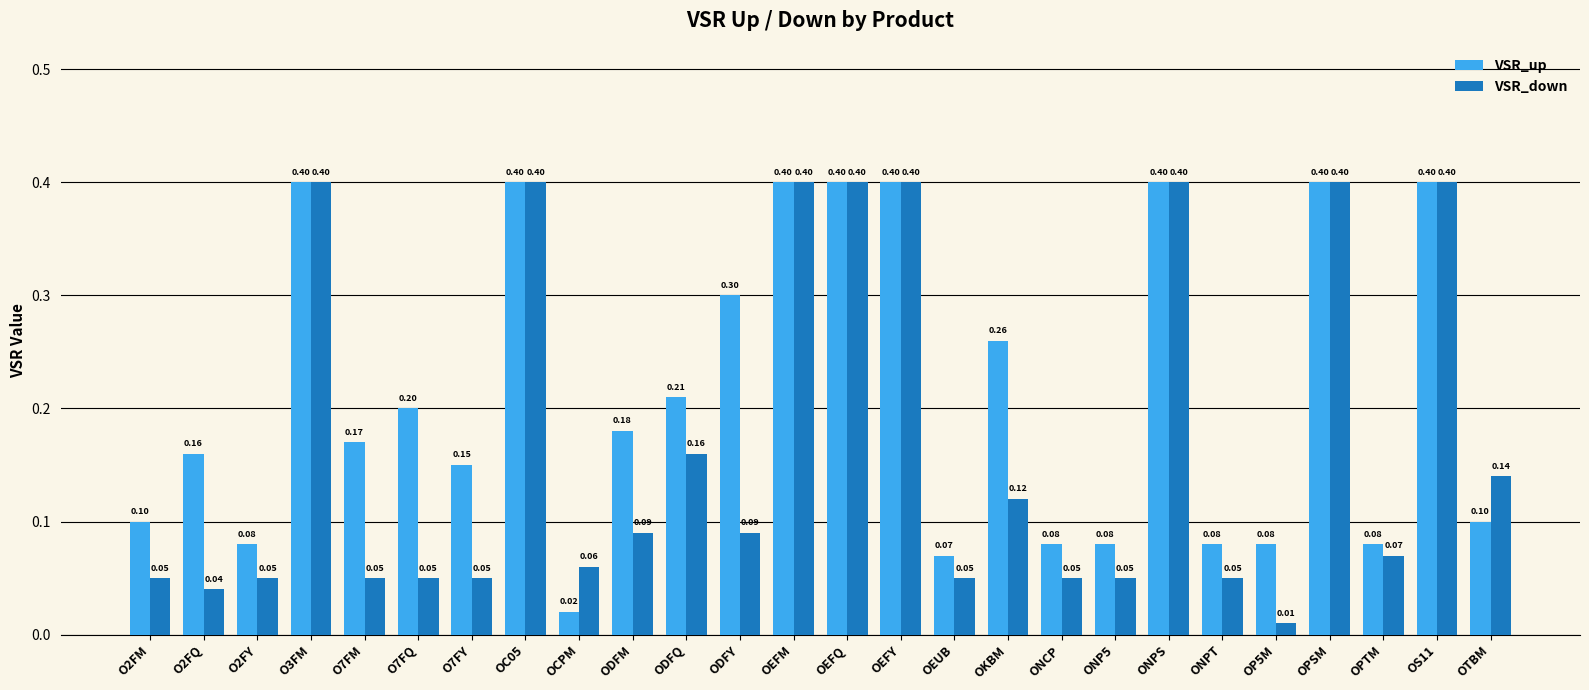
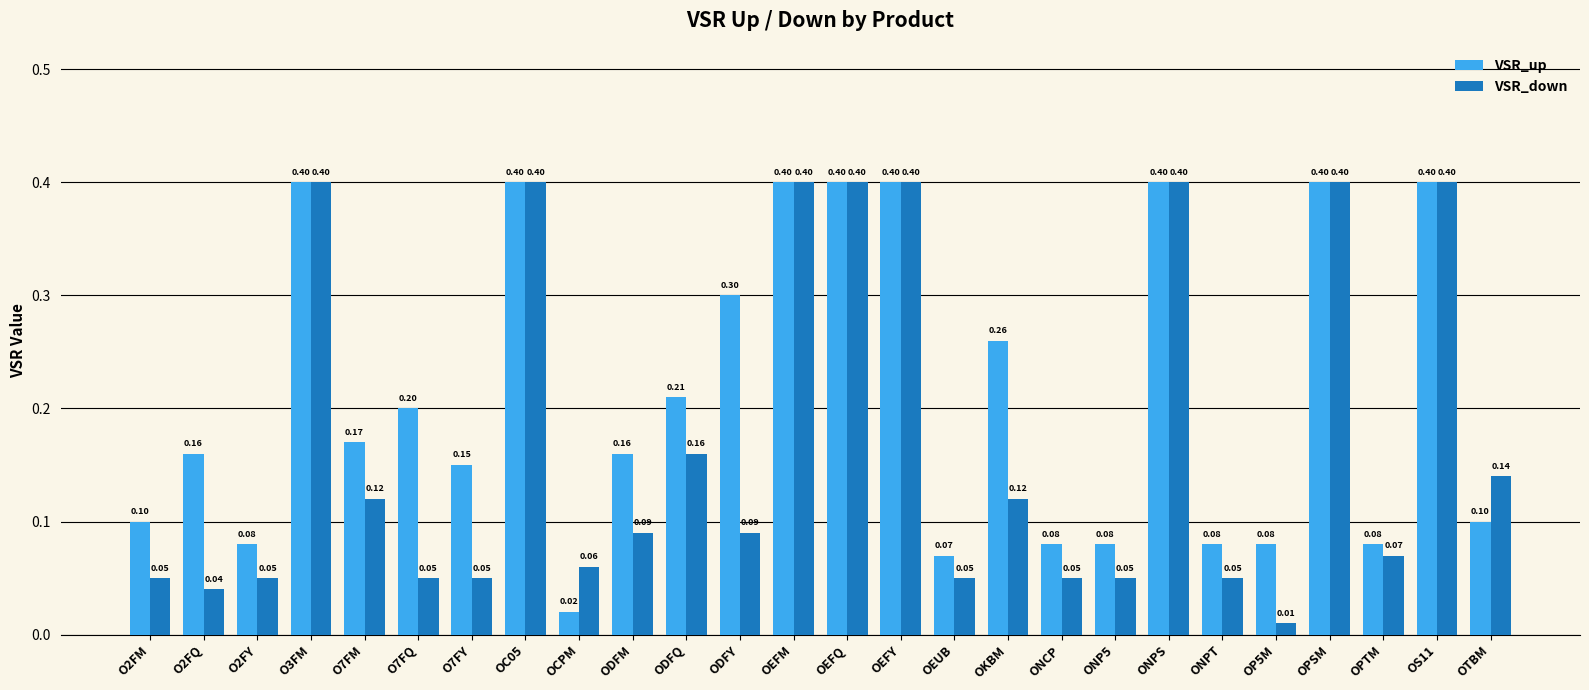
  {
    "VSR_up": {
      "O2FM": 0.10,
      "O2FQ": 0.16,
      "O2FY": 0.08,
      "O3FM": 0.40,
      "O7FM": 0.17,
      "O7FQ": 0.20,
      "O7FY": 0.15,
      "OC05": 0.40,
      "OCPM": 0.02,
-     "ODFM": 0.18,
+     "ODFM": 0.16,
      "ODFQ": 0.21,
      "ODFY": 0.30,
      "OEFM": 0.40,
      "OEFQ": 0.40,
      "OEFY": 0.40,
      "OEUB": 0.07,
      "OKBM": 0.26,
      "ONCP": 0.08,
      "ONP5": 0.08,
      "ONPS": 0.40,
      "ONPT": 0.08,
      "OP5M": 0.08,
      "OPSM": 0.40,
      "OPTM": 0.08,
      "OS11": 0.40,
      "OTBM": 0.10
    },
    "VSR_down": {
      "O2FM": 0.05,
      "O2FQ": 0.04,
      "O2FY": 0.05,
      "O3FM": 0.40,
-     "O7FM": 0.05,
+     "O7FM": 0.12,
      "O7FQ": 0.05,
      "O7FY": 0.05,
      "OC05": 0.40,
      "OCPM": 0.06,
      "ODFM": 0.09,
      "ODFQ": 0.16,
      "ODFY": 0.09,
      "OEFM": 0.40,
      "OEFQ": 0.40,
      "OEFY": 0.40,
      "OEUB": 0.05,
      "OKBM": 0.12,
      "ONCP": 0.05,
      "ONP5": 0.05,
      "ONPS": 0.40,
      "ONPT": 0.05,
      "OP5M": 0.01,
      "OPSM": 0.40,
      "OPTM": 0.07,
      "OS11": 0.40,
      "OTBM": 0.14
    }
  }
